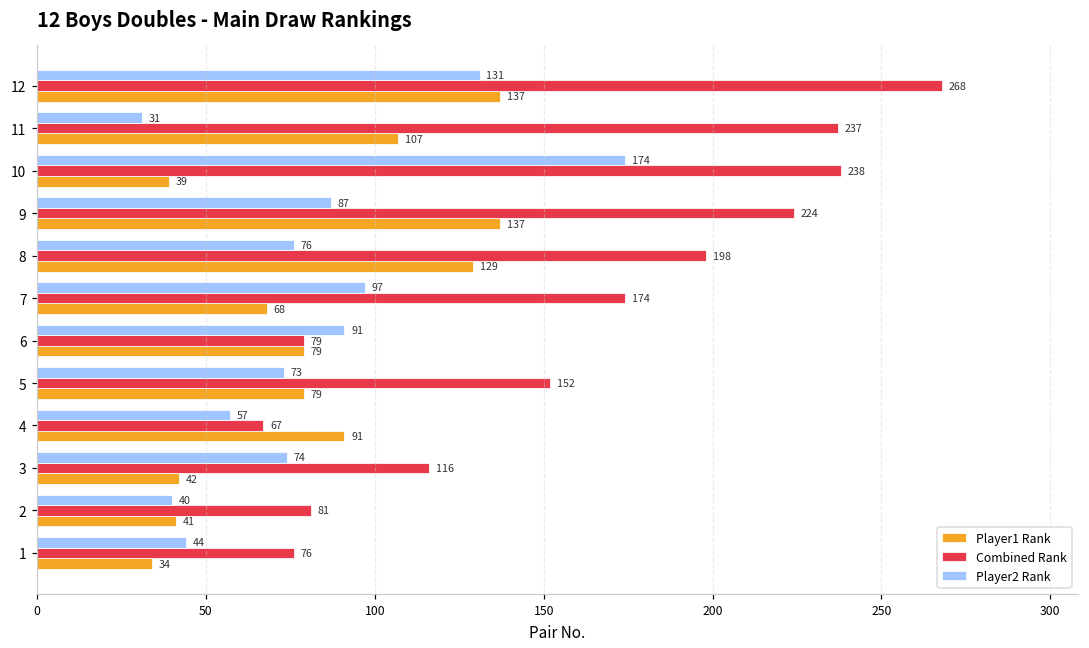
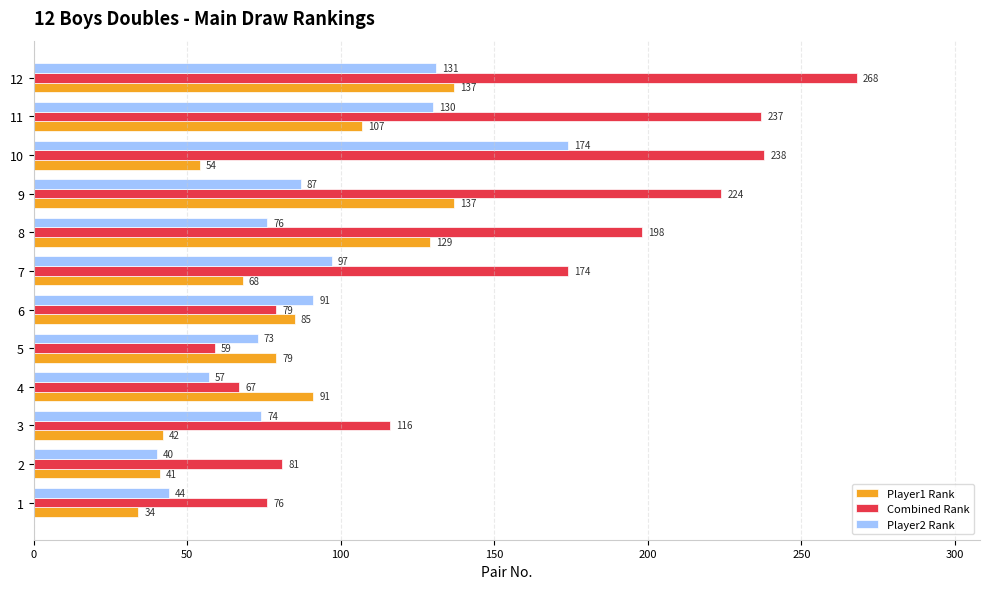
  {
    "Player1 Rank": {
      "12": 137,
      "11": 107,
-     "10": 39,
+     "10": 54,
      "9": 137,
      "8": 129,
      "7": 68,
-     "6": 79,
+     "6": 85,
      "5": 79,
      "4": 91,
      "3": 42,
      "2": 41,
      "1": 34
    },
    "Combined Rank": {
      "12": 268,
      "11": 237,
      "10": 238,
      "9": 224,
      "8": 198,
      "7": 174,
      "6": 79,
-     "5": 152,
+     "5": 59,
      "4": 67,
      "3": 116,
      "2": 81,
      "1": 76
    },
    "Player2 Rank": {
      "12": 131,
-     "11": 31,
+     "11": 130,
      "10": 174,
      "9": 87,
      "8": 76,
      "7": 97,
      "6": 91,
      "5": 73,
      "4": 57,
      "3": 74,
      "2": 40,
      "1": 44
    }
  }
